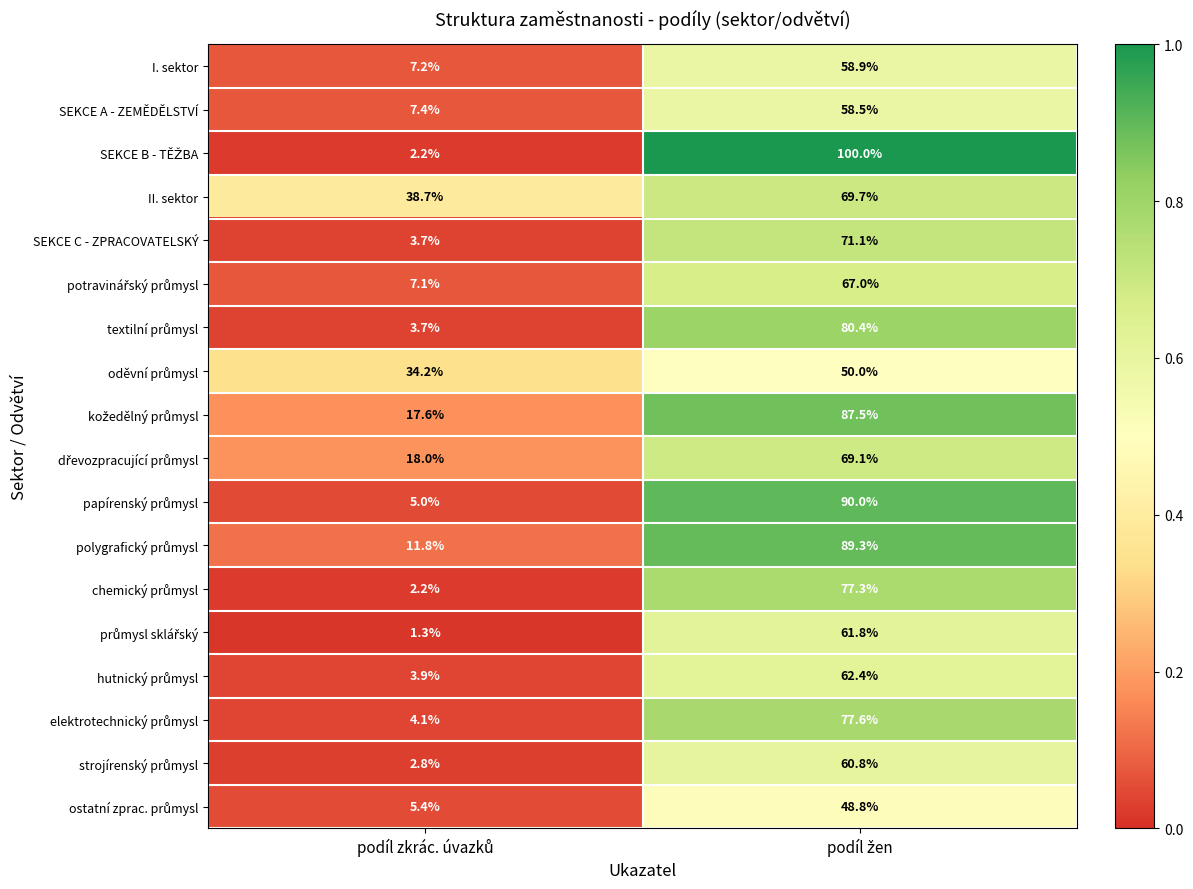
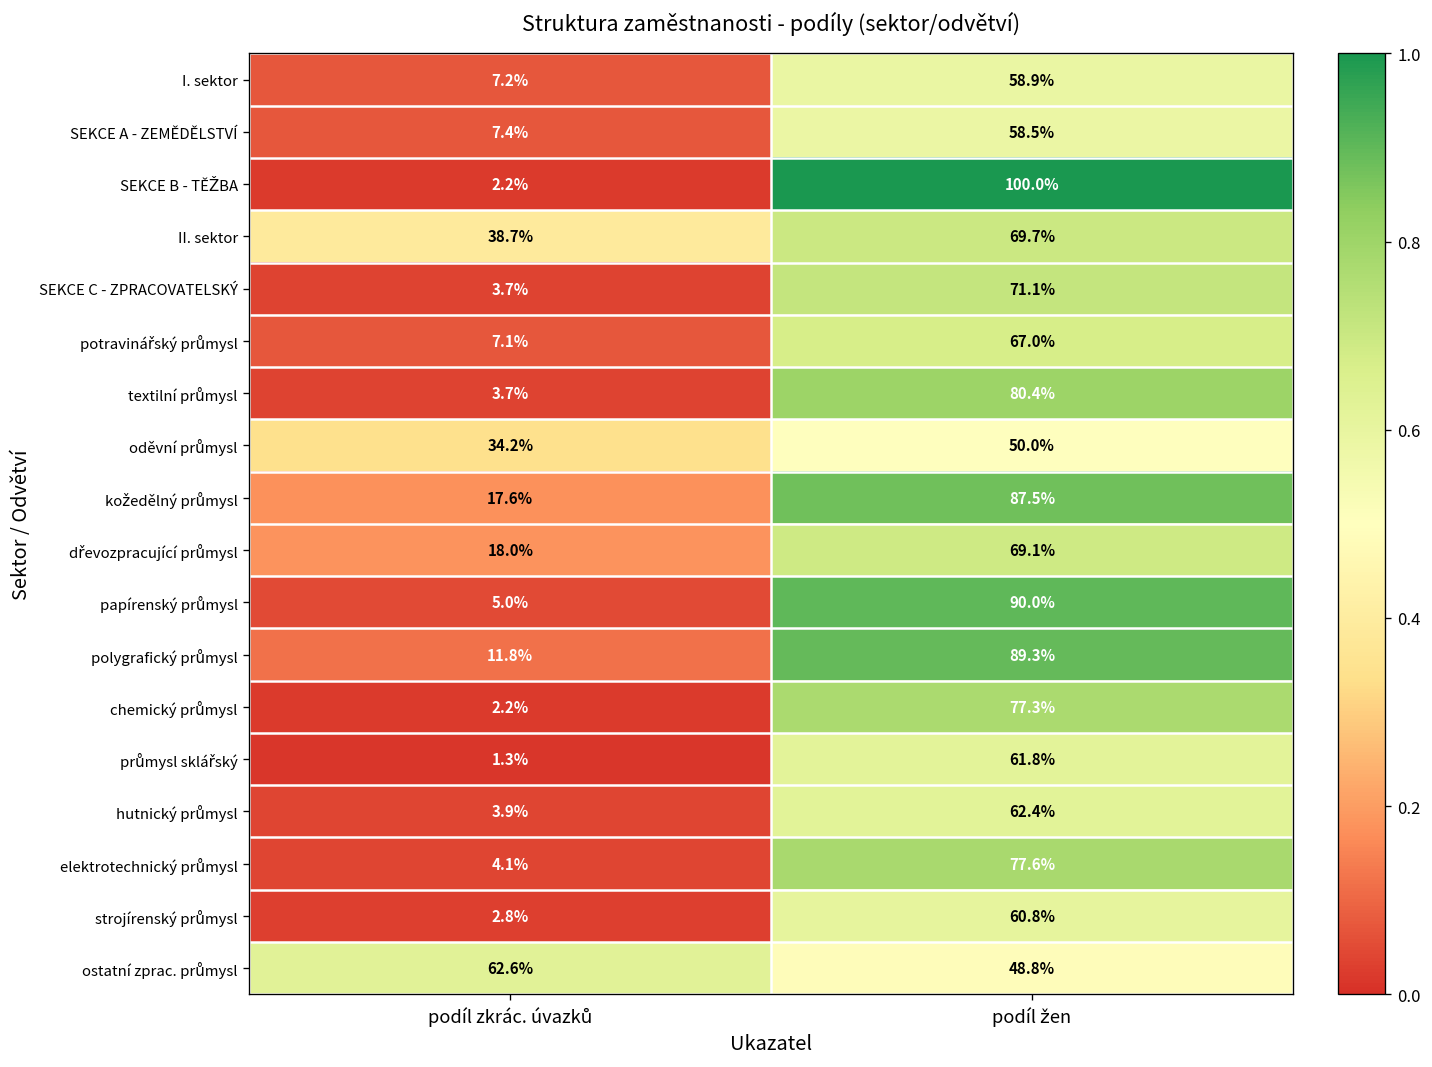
  {
    "I. sektor": {
      "podíl zkrác. úvazků": "7.2%",
      "podíl žen": "58.9%"
    },
    "SEKCE A - ZEMĚDĚLSTVÍ": {
      "podíl zkrác. úvazků": "7.4%",
      "podíl žen": "58.5%"
    },
    "SEKCE B - TĚŽBA": {
      "podíl zkrác. úvazků": "2.2%",
      "podíl žen": "100.0%"
    },
    "II. sektor": {
      "podíl zkrác. úvazků": "38.7%",
      "podíl žen": "69.7%"
    },
    "SEKCE C - ZPRACOVATELSKÝ": {
      "podíl zkrác. úvazků": "3.7%",
      "podíl žen": "71.1%"
    },
    "potravinářský průmysl": {
      "podíl zkrác. úvazků": "7.1%",
      "podíl žen": "67.0%"
    },
    "textilní průmysl": {
      "podíl zkrác. úvazků": "3.7%",
      "podíl žen": "80.4%"
    },
    "oděvní průmysl": {
      "podíl zkrác. úvazků": "34.2%",
      "podíl žen": "50.0%"
    },
    "kožedělný průmysl": {
      "podíl zkrác. úvazků": "17.6%",
      "podíl žen": "87.5%"
    },
    "dřevozpracující průmysl": {
      "podíl zkrác. úvazků": "18.0%",
      "podíl žen": "69.1%"
    },
    "papírenský průmysl": {
      "podíl zkrác. úvazků": "5.0%",
      "podíl žen": "90.0%"
    },
    "polygrafický průmysl": {
      "podíl zkrác. úvazků": "11.8%",
      "podíl žen": "89.3%"
    },
    "chemický průmysl": {
      "podíl zkrác. úvazků": "2.2%",
      "podíl žen": "77.3%"
    },
    "průmysl sklářský": {
      "podíl zkrác. úvazků": "1.3%",
      "podíl žen": "61.8%"
    },
    "hutnický průmysl": {
      "podíl zkrác. úvazků": "3.9%",
      "podíl žen": "62.4%"
    },
    "elektrotechnický průmysl": {
      "podíl zkrác. úvazků": "4.1%",
      "podíl žen": "77.6%"
    },
    "strojírenský průmysl": {
      "podíl zkrác. úvazků": "2.8%",
      "podíl žen": "60.8%"
    },
    "ostatní zprac. průmysl": {
-     "podíl zkrác. úvazků": "5.4%",
+     "podíl zkrác. úvazků": "62.6%",
      "podíl žen": "48.8%"
    }
  }
